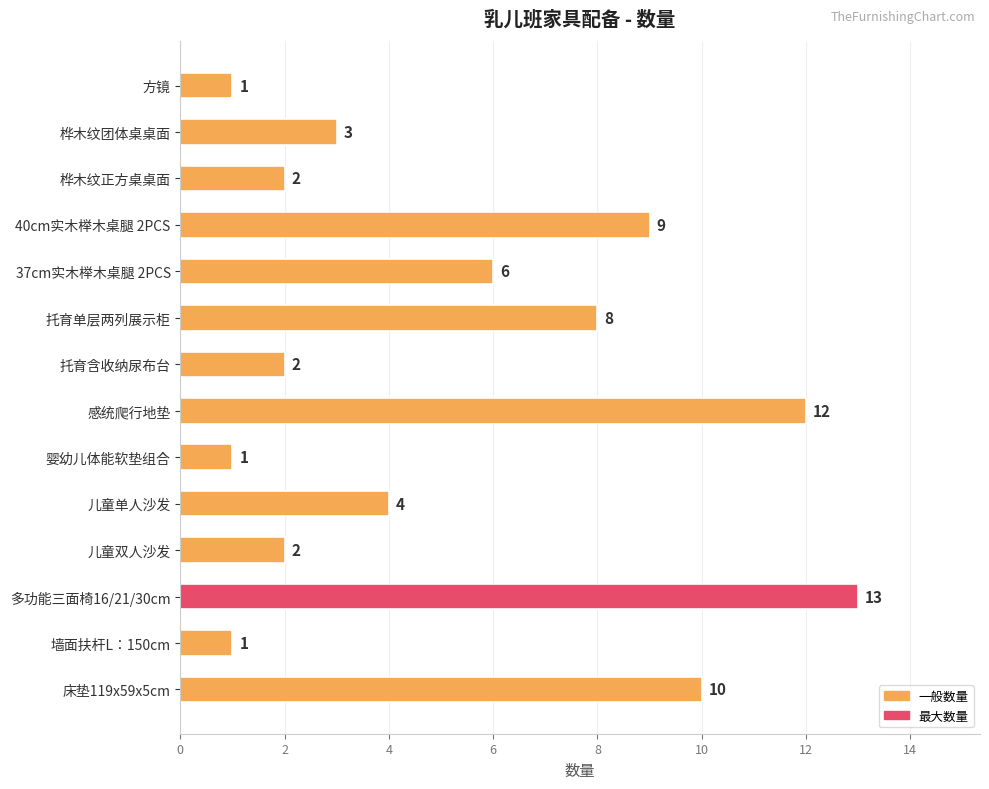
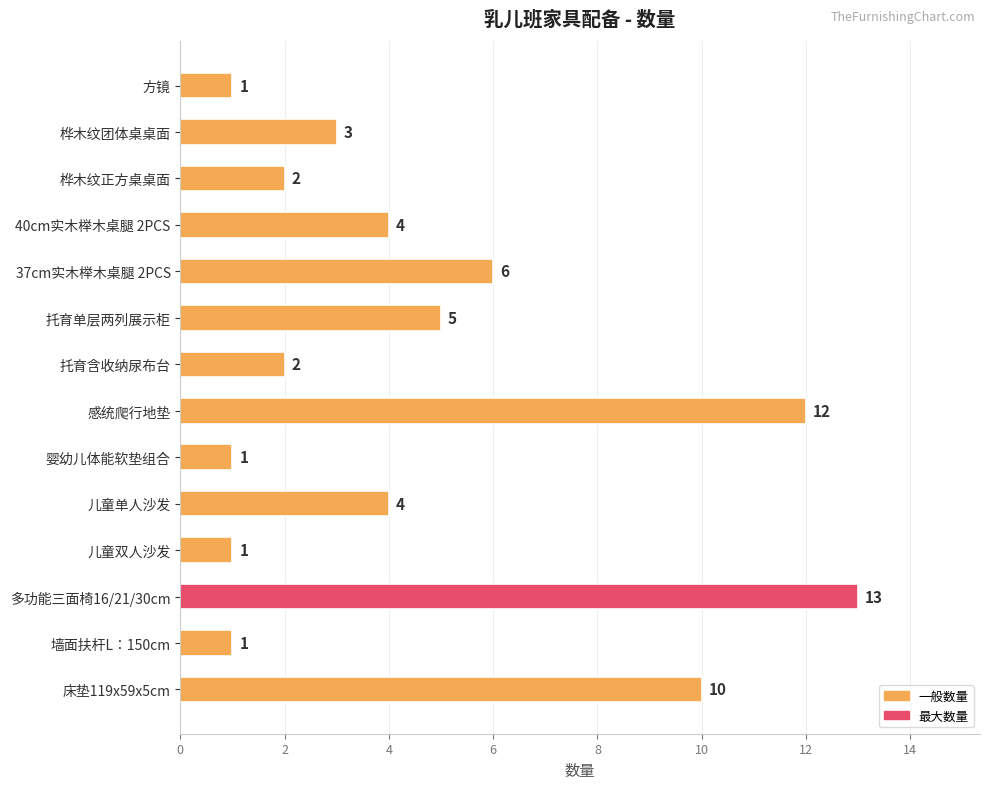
  {
    "方镜": 1,
    "桦木纹团体桌桌面": 3,
    "桦木纹正方桌桌面": 2,
-   "40cm实木榉木桌腿 2PCS": 9,
+   "40cm实木榉木桌腿 2PCS": 4,
    "37cm实木榉木桌腿 2PCS": 6,
-   "托育单层两列展示柜": 8,
+   "托育单层两列展示柜": 5,
    "托育含收纳尿布台": 2,
    "感统爬行地垫": 12,
    "婴幼儿体能软垫组合": 1,
    "儿童单人沙发": 4,
-   "儿童双人沙发": 2,
+   "儿童双人沙发": 1,
    "多功能三面椅16/21/30cm": 13,
    "墙面扶杆L：150cm": 1,
    "床垫119x59x5cm": 10
  }
